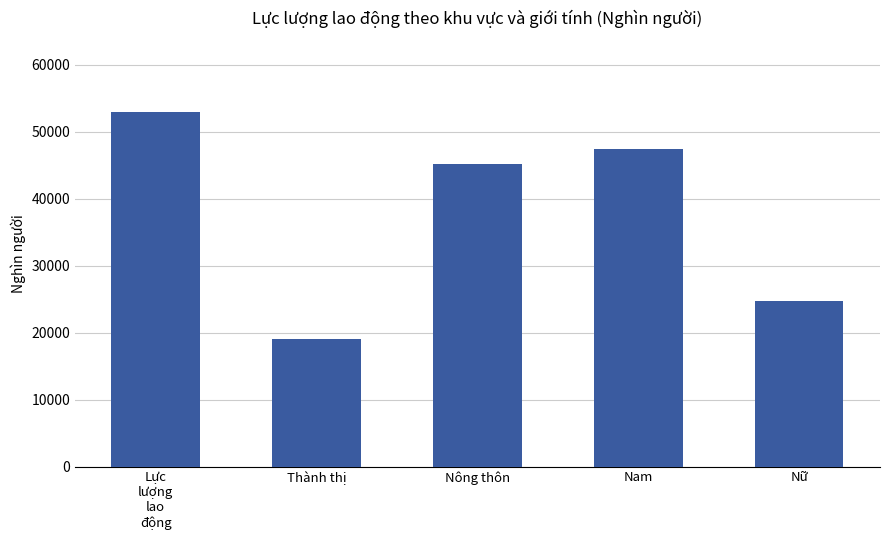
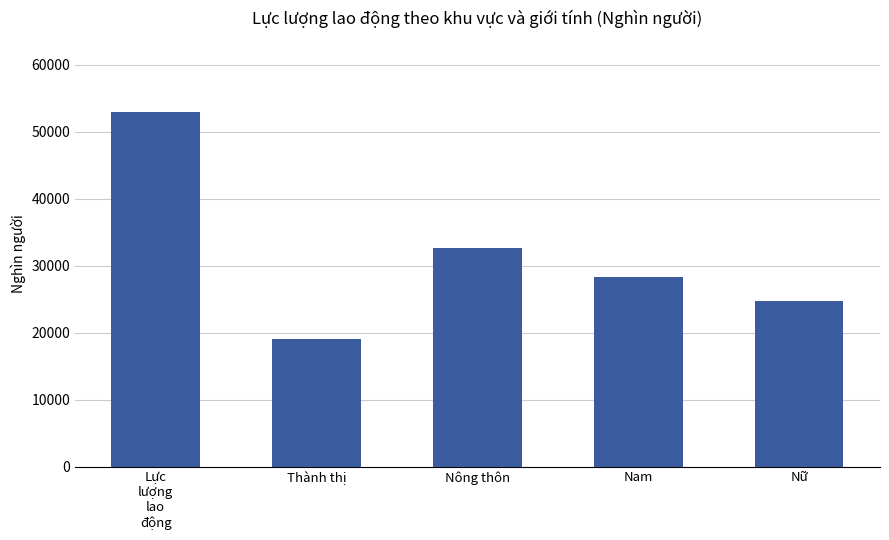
  {
    "Lực lượng lao động": 53000,
    "Thành thị": 19000,
-   "Nông thôn": 45000,
-   "Nam": 47000,
+   "Nông thôn": 33000,
+   "Nam": 28000,
    "Nữ": 25000
  }
